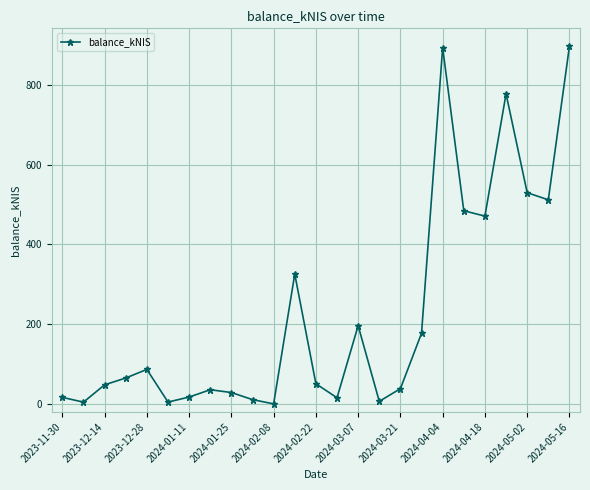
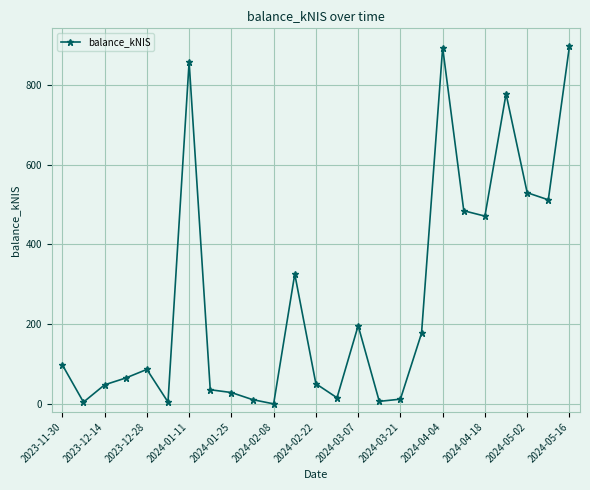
  {
-   "2023-11-30": 20,
+   "2023-11-30": 100,
    "2023-12-14": 50,
    "2023-12-28": 90,
-   "2024-01-11": 20,
+   "2024-01-11": 860,
    "2024-01-25": 30,
    "2024-02-08": 0,
    "2024-02-22": 50,
    "2024-03-07": 200,
-   "2024-03-21": 40,
+   "2024-03-21": 10,
    "2024-04-04": 890,
    "2024-04-18": 470,
    "2024-05-02": 530,
    "2024-05-16": 900
  }
